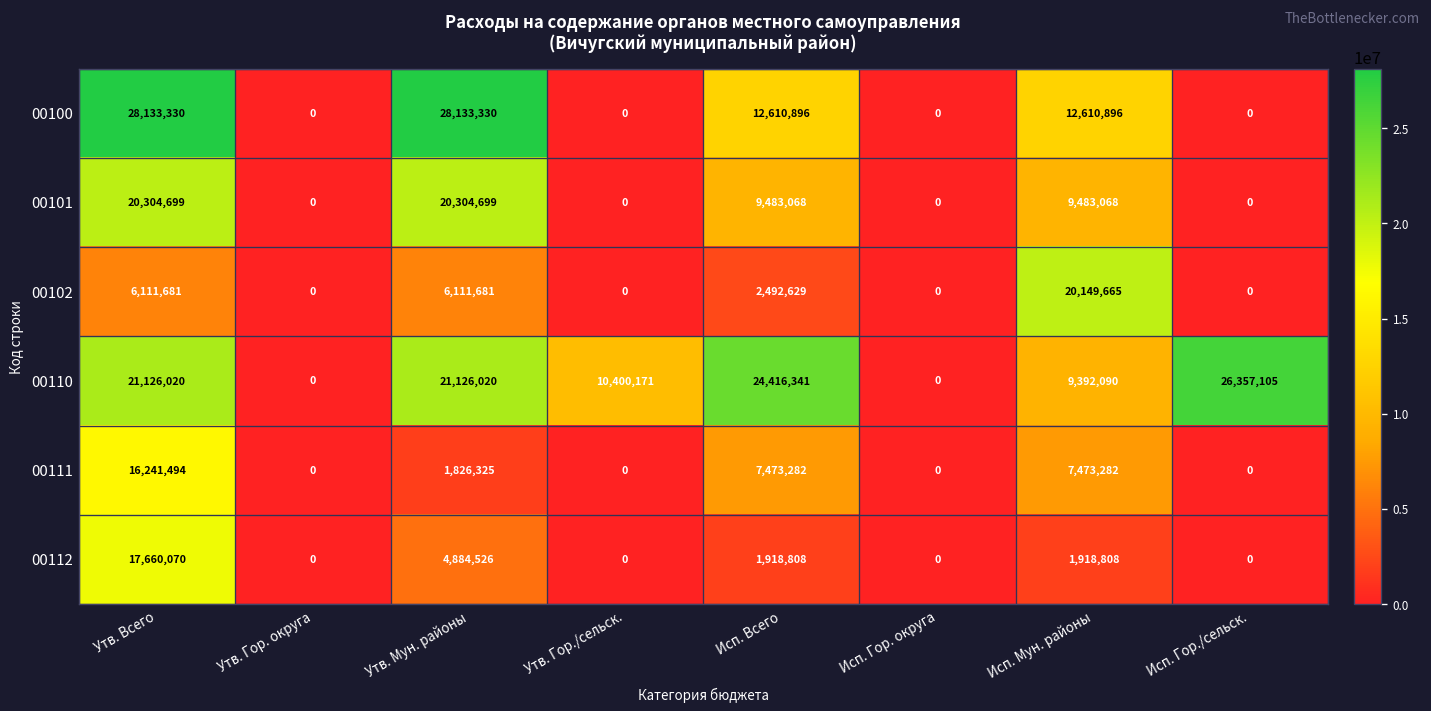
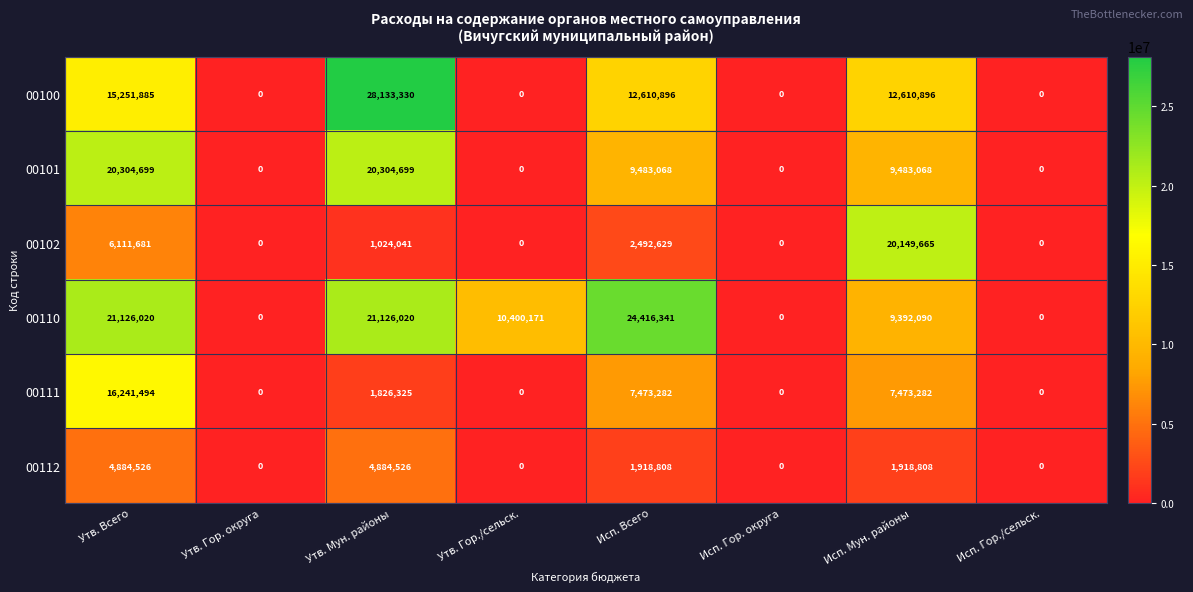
  {
    "00100": {
-     "Утв. Всего": "28,133,330",
+     "Утв. Всего": "15,251,885",
      "Утв. Гор. округа": "0",
      "Утв. Мун. районы": "28,133,330",
      "Утв. Гор./сельск.": "0",
      "Исп. Всего": "12,610,896",
      "Исп. Гор. округа": "0",
      "Исп. Мун. районы": "12,610,896",
      "Исп. Гор./сельск.": "0"
    },
    "00101": {
      "Утв. Всего": "20,304,699",
      "Утв. Гор. округа": "0",
      "Утв. Мун. районы": "20,304,699",
      "Утв. Гор./сельск.": "0",
      "Исп. Всего": "9,483,068",
      "Исп. Гор. округа": "0",
      "Исп. Мун. районы": "9,483,068",
      "Исп. Гор./сельск.": "0"
    },
    "00102": {
      "Утв. Всего": "6,111,681",
      "Утв. Гор. округа": "0",
-     "Утв. Мун. районы": "6,111,681",
+     "Утв. Мун. районы": "1,024,041",
      "Утв. Гор./сельск.": "0",
      "Исп. Всего": "2,492,629",
      "Исп. Гор. округа": "0",
      "Исп. Мун. районы": "20,149,665",
      "Исп. Гор./сельск.": "0"
    },
    "00110": {
      "Утв. Всего": "21,126,020",
      "Утв. Гор. округа": "0",
      "Утв. Мун. районы": "21,126,020",
      "Утв. Гор./сельск.": "10,400,171",
      "Исп. Всего": "24,416,341",
      "Исп. Гор. округа": "0",
      "Исп. Мун. районы": "9,392,090",
-     "Исп. Гор./сельск.": "26,357,105"
+     "Исп. Гор./сельск.": "0"
    },
    "00111": {
      "Утв. Всего": "16,241,494",
      "Утв. Гор. округа": "0",
      "Утв. Мун. районы": "1,826,325",
      "Утв. Гор./сельск.": "0",
      "Исп. Всего": "7,473,282",
      "Исп. Гор. округа": "0",
      "Исп. Мун. районы": "7,473,282",
      "Исп. Гор./сельск.": "0"
    },
    "00112": {
-     "Утв. Всего": "17,660,070",
+     "Утв. Всего": "4,884,526",
      "Утв. Гор. округа": "0",
      "Утв. Мун. районы": "4,884,526",
      "Утв. Гор./сельск.": "0",
      "Исп. Всего": "1,918,808",
      "Исп. Гор. округа": "0",
      "Исп. Мун. районы": "1,918,808",
      "Исп. Гор./сельск.": "0"
    }
  }
